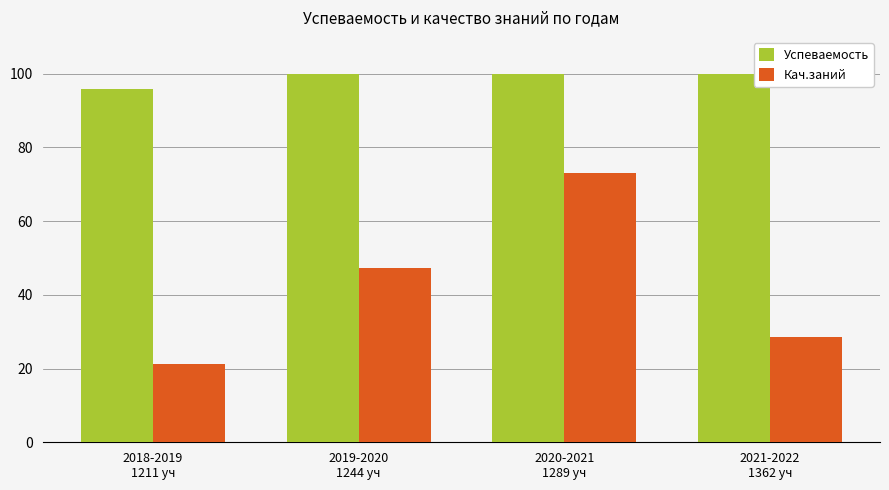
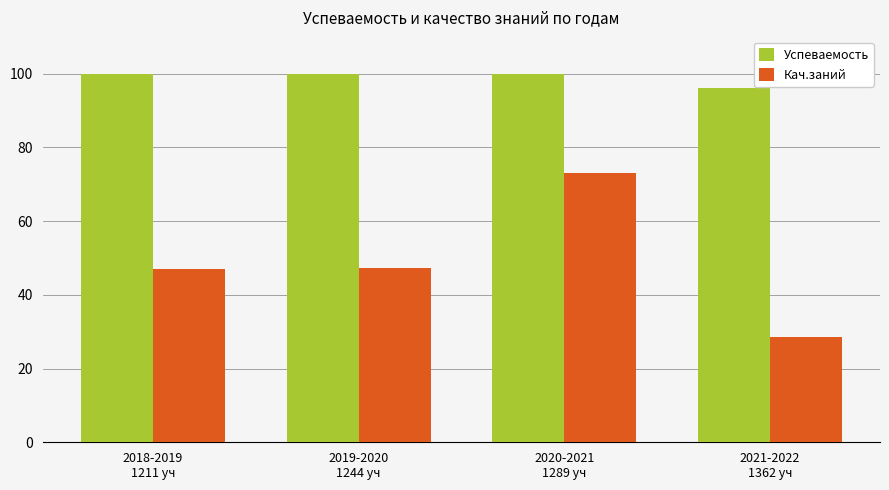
  {
    "Успеваемость": {
-     "2018-2019 1211 уч": 96,
+     "2018-2019 1211 уч": 100,
      "2019-2020 1244 уч": 100,
      "2020-2021 1289 уч": 100,
-     "2021-2022 1362 уч": 100
+     "2021-2022 1362 уч": 96
    },
    "Кач.заний": {
-     "2018-2019 1211 уч": 21,
+     "2018-2019 1211 уч": 47,
      "2019-2020 1244 уч": 47,
      "2020-2021 1289 уч": 73,
      "2021-2022 1362 уч": 29
    }
  }
